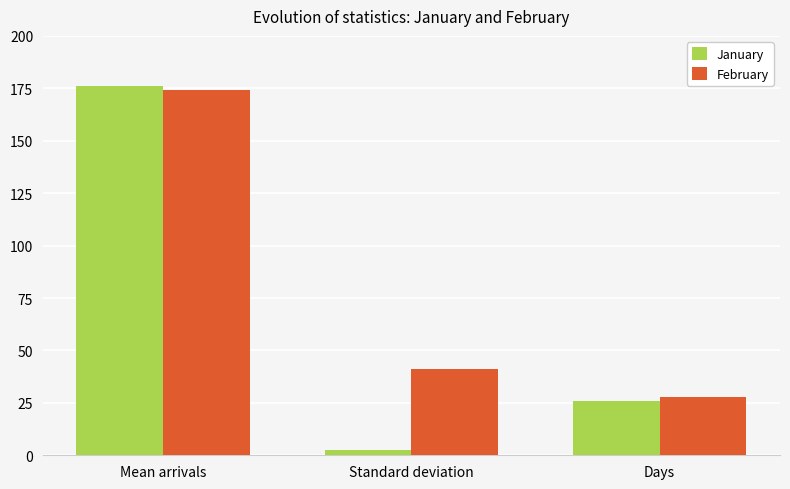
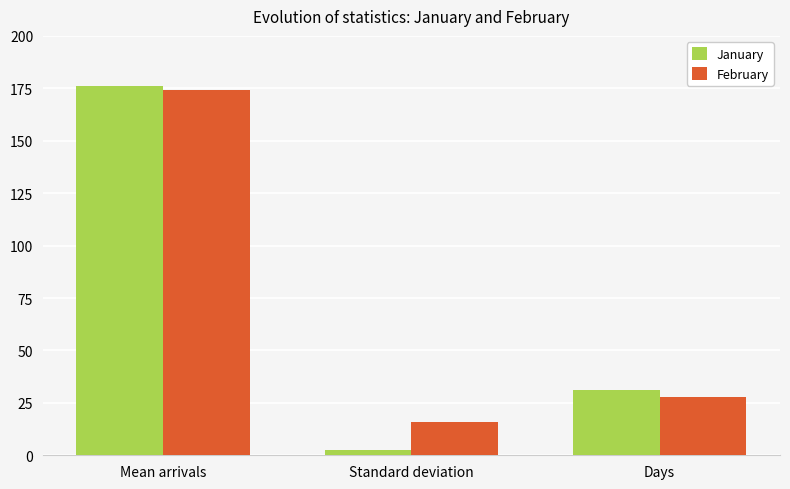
  {
    "January": {
      "Mean arrivals": 176,
      "Standard deviation": 3,
-     "Days": 26
+     "Days": 31
    },
    "February": {
      "Mean arrivals": 174,
-     "Standard deviation": 41,
+     "Standard deviation": 16,
      "Days": 28
    }
  }
